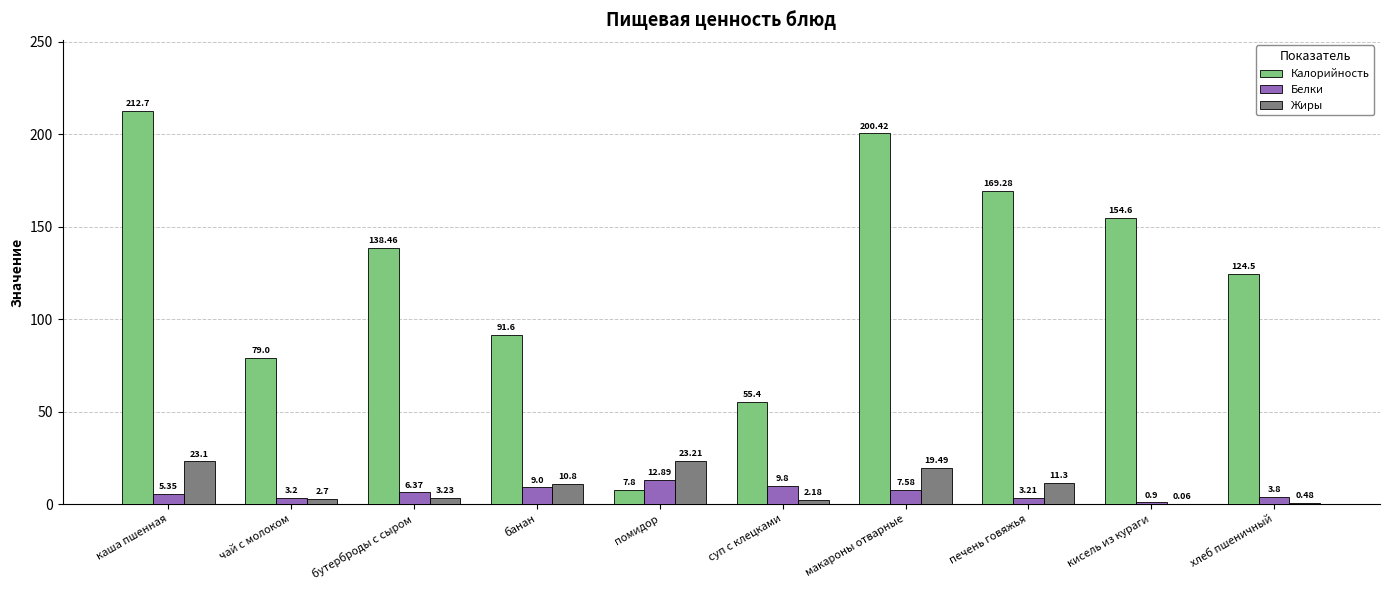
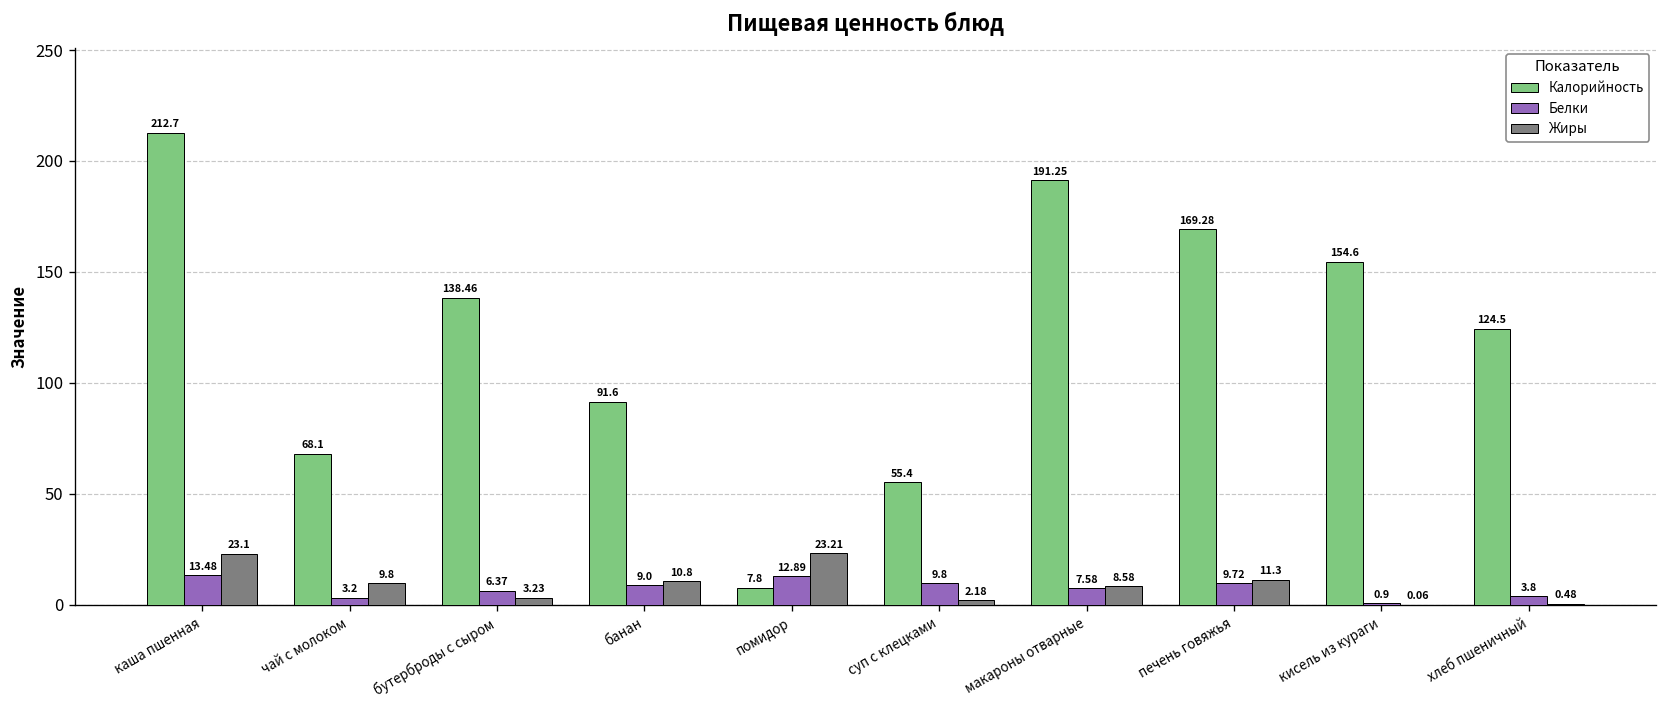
  {
    "Калорийность": {
      "каша пшенная": 212.7,
-     "чай с молоком": 79.0,
+     "чай с молоком": 68.1,
      "бутерброды с сыром": 138.46,
      "банан": 91.6,
      "помидор": 7.8,
      "суп с клецками": 55.4,
-     "макароны отварные": 200.42,
+     "макароны отварные": 191.25,
      "печень говяжья": 169.28,
      "кисель из кураги": 154.6,
      "хлеб пшеничный": 124.5
    },
    "Белки": {
-     "каша пшенная": 5.35,
+     "каша пшенная": 13.48,
      "чай с молоком": 3.2,
      "бутерброды с сыром": 6.37,
      "банан": 9.0,
      "помидор": 12.89,
      "суп с клецками": 9.8,
      "макароны отварные": 7.58,
-     "печень говяжья": 3.21,
+     "печень говяжья": 9.72,
      "кисель из кураги": 0.9,
      "хлеб пшеничный": 3.8
    },
    "Жиры": {
      "каша пшенная": 23.1,
-     "чай с молоком": 2.7,
+     "чай с молоком": 9.8,
      "бутерброды с сыром": 3.23,
      "банан": 10.8,
      "помидор": 23.21,
      "суп с клецками": 2.18,
-     "макароны отварные": 19.49,
+     "макароны отварные": 8.58,
      "печень говяжья": 11.3,
      "кисель из кураги": 0.06,
      "хлеб пшеничный": 0.48
    }
  }
